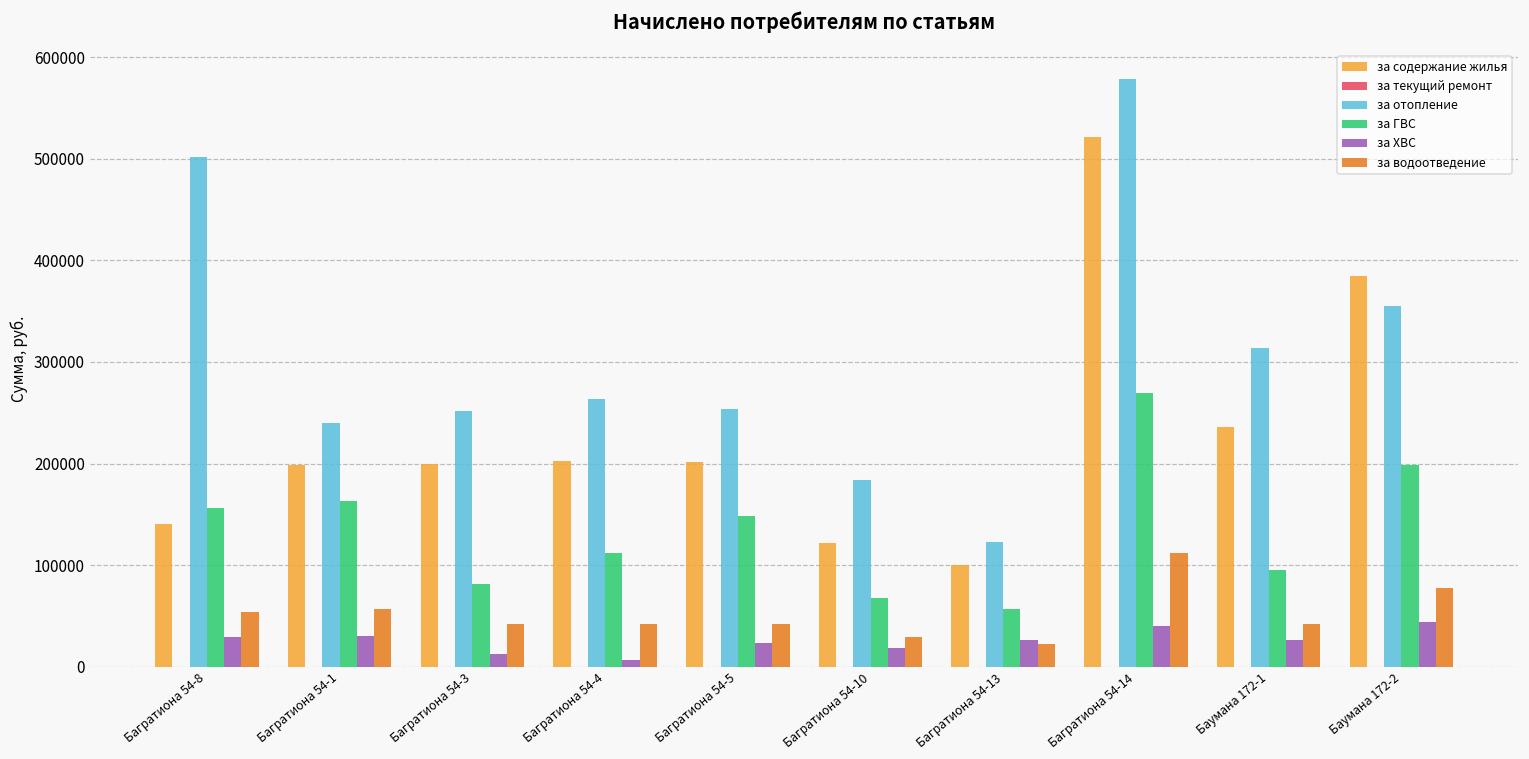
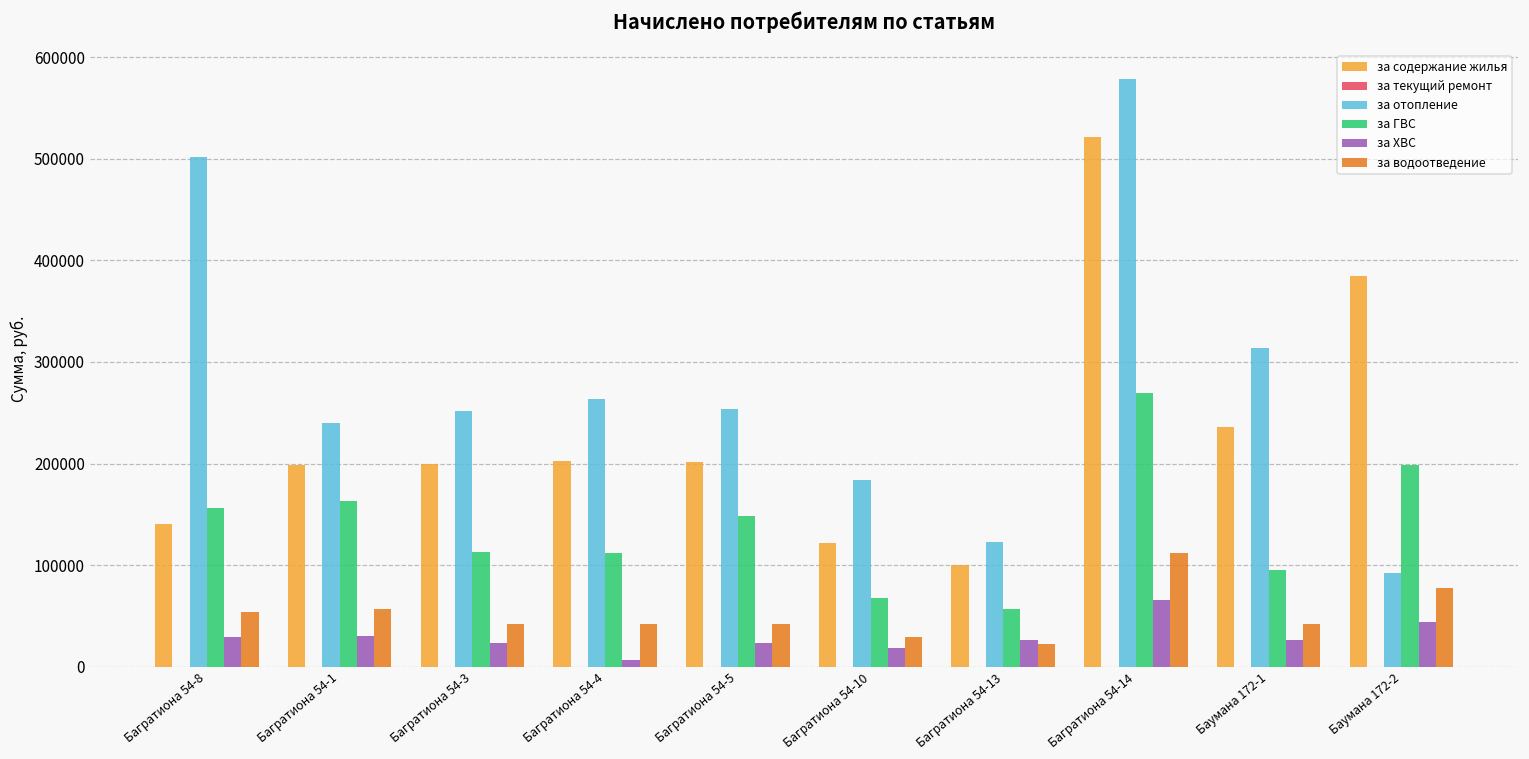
  {
    "за текущий ремонт": {
      "Багратиона 54-8": 0,
      "Багратиона 54-1": 0,
      "Багратиона 54-3": 0,
      "Багратиона 54-4": 0,
      "Багратиона 54-5": 0,
      "Багратиона 54-10": 0,
      "Багратиона 54-13": 0,
      "Багратиона 54-14": 0,
      "Баумана 172-1": 0,
      "Баумана 172-2": 0
    },
    "за отопление": {
      "Багратиона 54-8": 500000,
      "Багратиона 54-1": 240000,
      "Багратиона 54-3": 250000,
      "Багратиона 54-4": 260000,
      "Багратиона 54-5": 250000,
      "Багратиона 54-10": 180000,
      "Багратиона 54-13": 120000,
      "Багратиона 54-14": 580000,
      "Баумана 172-1": 310000,
-     "Баумана 172-2": 360000
+     "Баумана 172-2": 90000
    },
    "за ГВС": {
      "Багратиона 54-8": 160000,
      "Багратиона 54-1": 160000,
-     "Багратиона 54-3": 80000,
+     "Багратиона 54-3": 110000,
      "Багратиона 54-4": 110000,
      "Багратиона 54-5": 150000,
      "Багратиона 54-10": 70000,
      "Багратиона 54-13": 60000,
      "Багратиона 54-14": 270000,
      "Баумана 172-1": 100000,
      "Баумана 172-2": 200000
    },
    "за ХВС": {
      "Багратиона 54-8": 30000,
      "Багратиона 54-1": 30000,
-     "Багратиона 54-3": 10000,
+     "Багратиона 54-3": 20000,
      "Багратиона 54-4": 10000,
      "Багратиона 54-5": 20000,
      "Багратиона 54-10": 20000,
      "Багратиона 54-13": 30000,
-     "Багратиона 54-14": 40000,
+     "Багратиона 54-14": 70000,
      "Баумана 172-1": 30000,
      "Баумана 172-2": 40000
    }
  }
